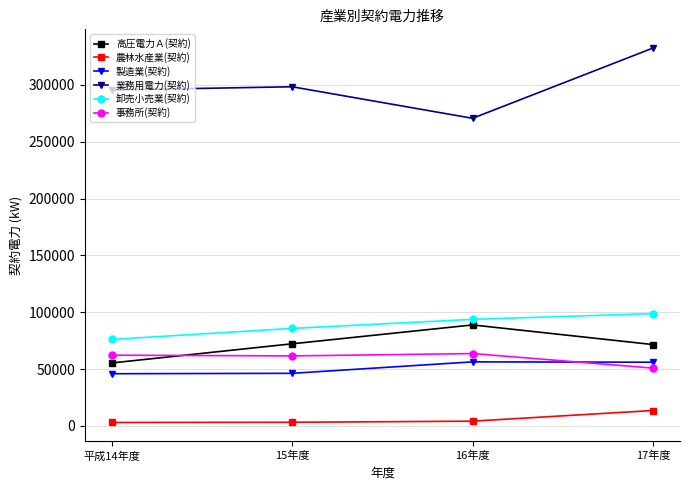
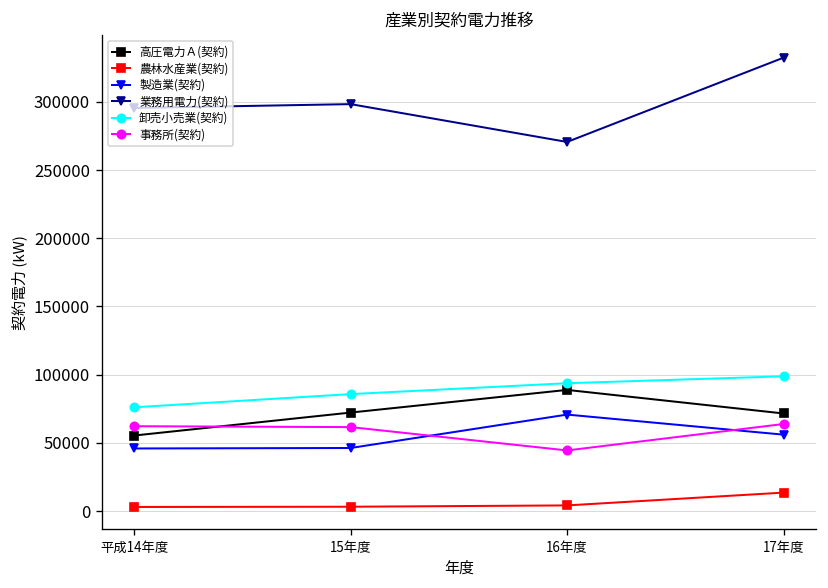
  {
    "高圧電力Ａ(契約)": {
      "平成14年度": 55000,
      "15年度": 72000,
      "16年度": 89000,
      "17年度": 72000
    },
    "農林水産業(契約)": {
      "平成14年度": 3000,
      "15年度": 3000,
      "16年度": 4000,
      "17年度": 14000
    },
    "製造業(契約)": {
      "平成14年度": 46000,
      "15年度": 46000,
-     "16年度": 56000,
+     "16年度": 71000,
      "17年度": 56000
    },
    "業務用電力(契約)": {
      "15年度": 298000,
      "16年度": 271000,
      "17年度": 332000
    },
    "卸売小売業(契約)": {
      "平成14年度": 76000,
      "15年度": 86000,
      "16年度": 94000,
      "17年度": 99000
    },
    "事務所(契約)": {
      "平成14年度": 62000,
      "15年度": 62000,
-     "16年度": 64000,
-     "17年度": 51000
+     "16年度": 45000,
+     "17年度": 64000
    }
  }
